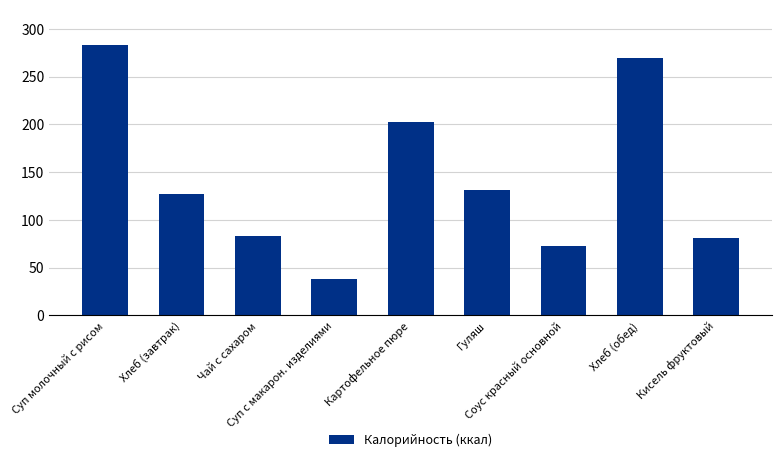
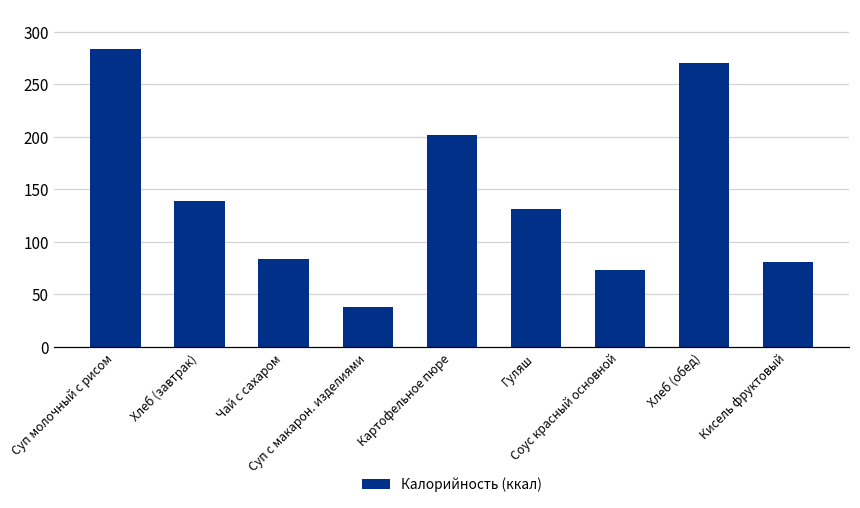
  {
    "Суп молочный с рисом": 280,
-   "Хлеб (завтрак)": 130,
+   "Хлеб (завтрак)": 140,
    "Чай с сахаром": 80,
    "Суп с макарон. изделиями": 40,
    "Картофельное пюре": 200,
    "Гуляш": 130,
    "Соус красный основной": 70,
    "Хлеб (обед)": 270,
    "Кисель фруктовый": 80
  }
